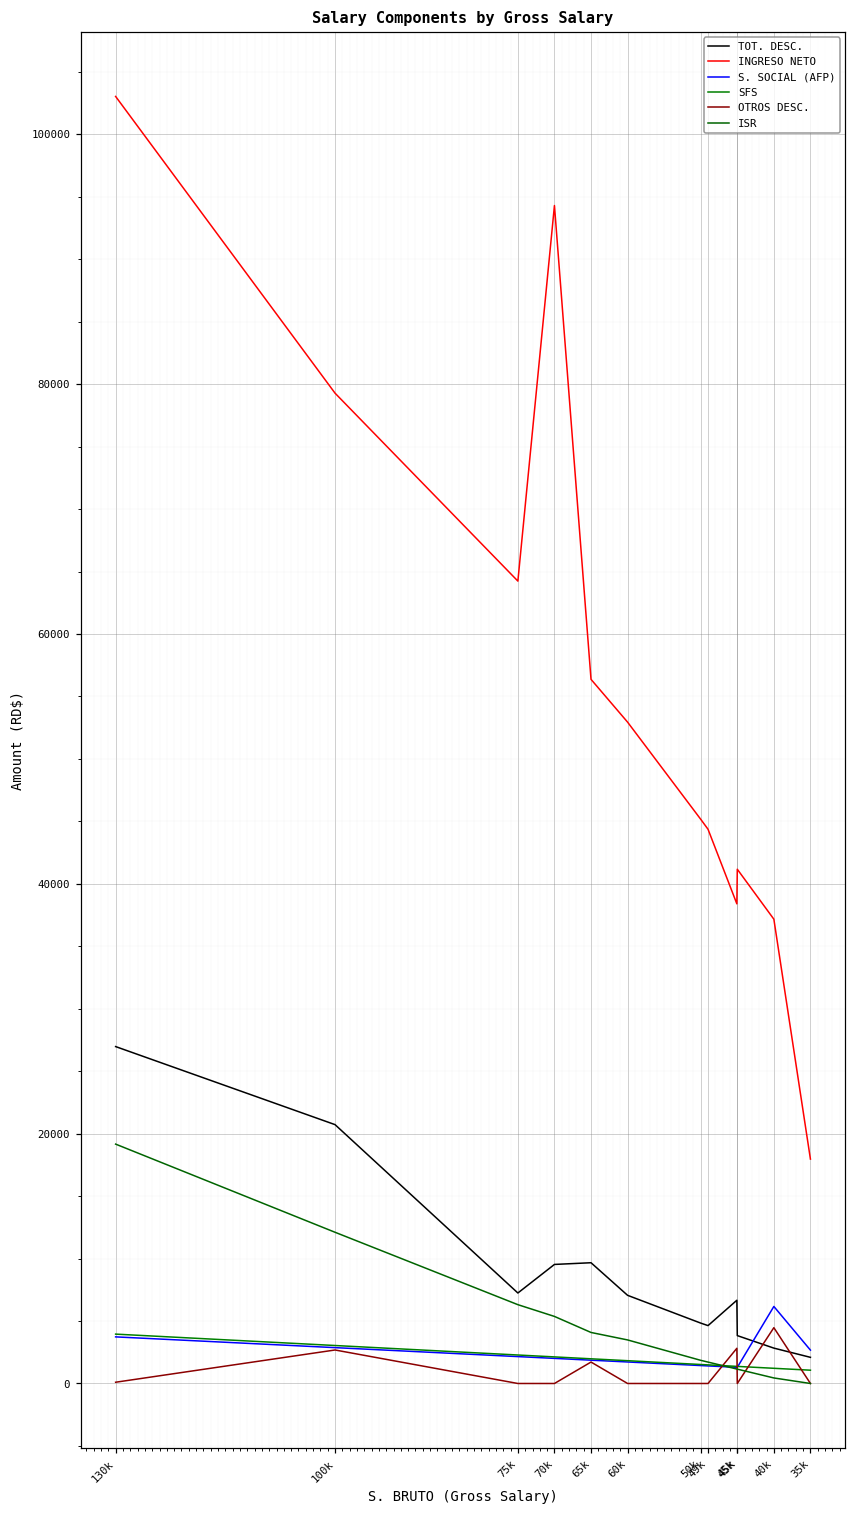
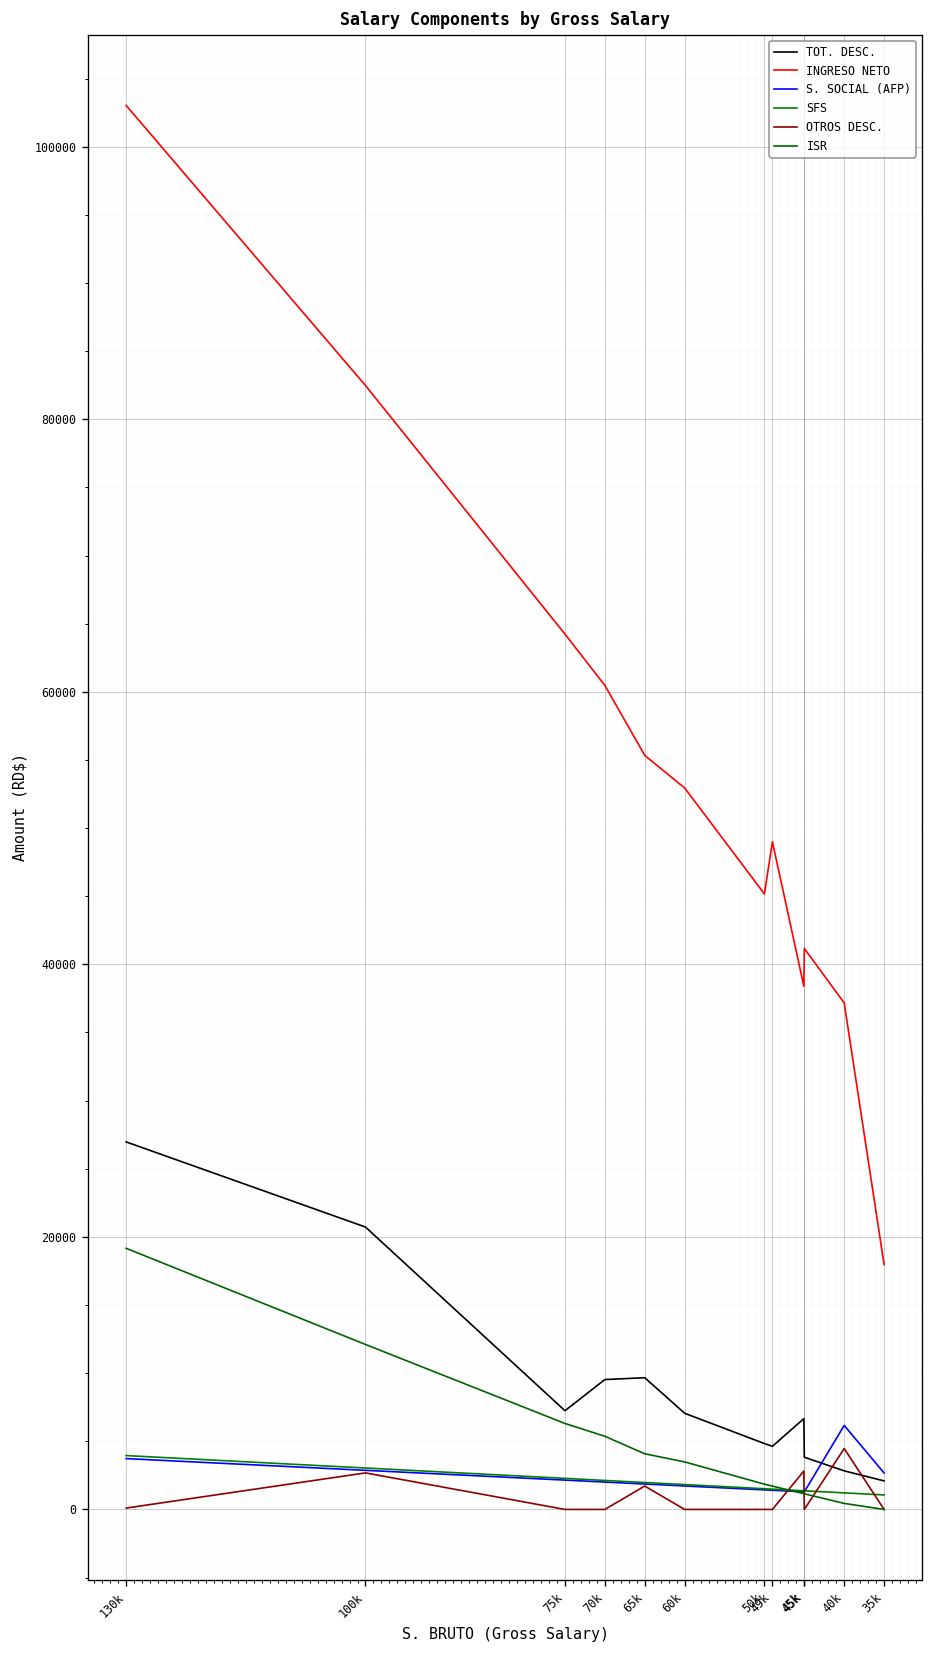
  {
    "TOT. DESC.": {
      "130k": 27000,
      "100k": 20700,
      "75k": 7200,
      "70k": 9500,
      "65k": 9700,
      "60k": 7100,
      "50k": 4800,
      "49k": 4600,
      "40k": 2800,
      "35k": 2100
    },
    "INGRESO NETO": {
      "130k": 103000,
-     "100k": 79300,
+     "100k": 82500,
      "75k": 64200,
-     "70k": 94300,
-     "65k": 56400,
+     "70k": 60500,
+     "65k": 55300,
      "60k": 52900,
      "50k": 45200,
-     "49k": 44400,
+     "49k": 49000,
      "40k": 37200,
      "35k": 18000
    },
    "S. SOCIAL (AFP)": {
      "40k": 6200,
      "35k": 2700
    },
    "OTROS DESC.": {
      "130k": 100,
      "75k": 0,
      "70k": 0,
      "60k": 0,
      "50k": 0,
      "49k": 0,
      "40k": 4500
    }
  }
